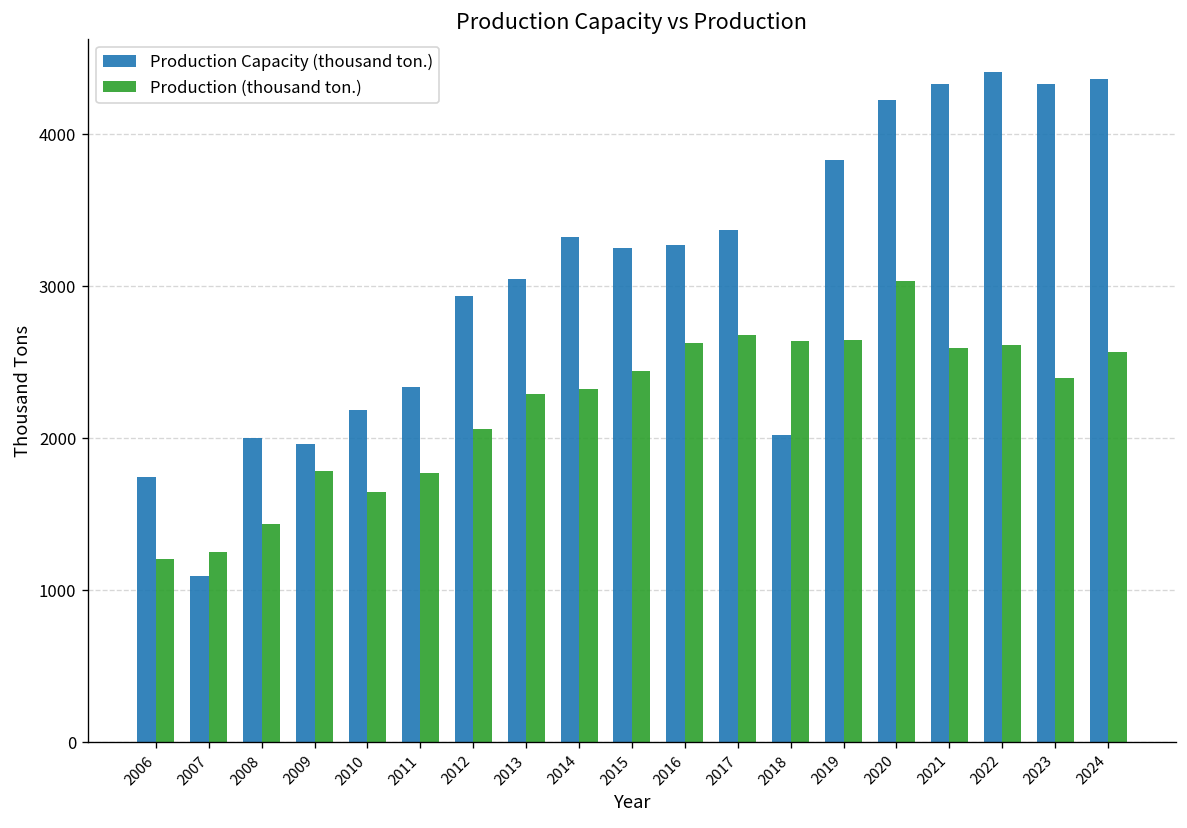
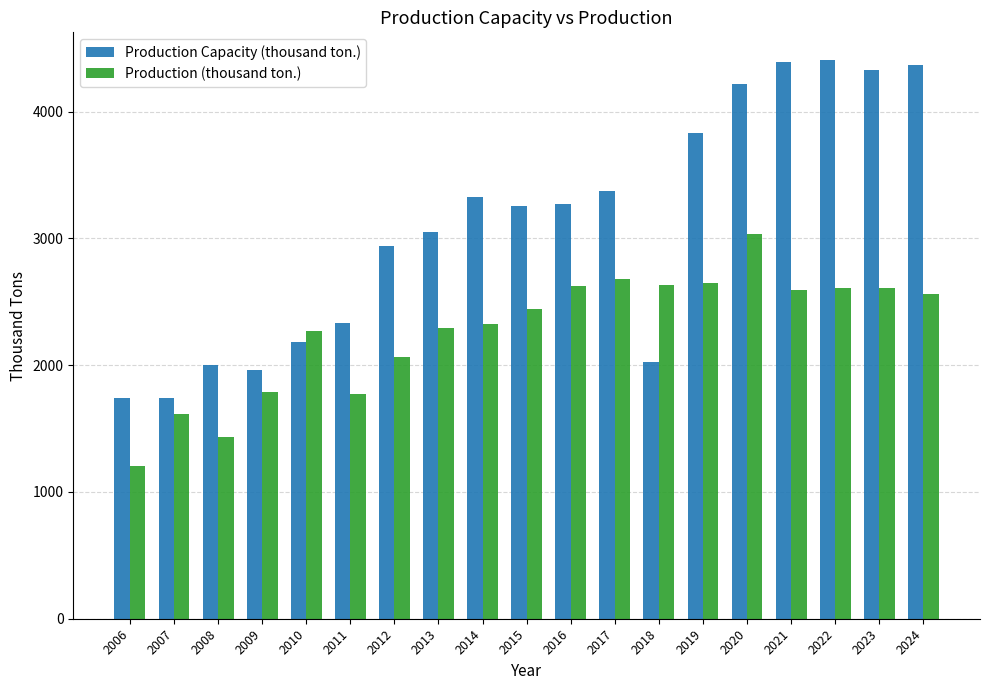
  {
    "Production Capacity (thousand ton.)": {
      "2006": 1740,
-     "2007": 1090,
+     "2007": 1740,
      "2008": 2000,
      "2009": 1970,
      "2010": 2190,
      "2011": 2340,
      "2012": 2940,
      "2013": 3050,
      "2014": 3330,
      "2015": 3250,
      "2016": 3270,
      "2017": 3370,
      "2018": 2020,
      "2019": 3830,
      "2020": 4220,
-     "2021": 4330,
+     "2021": 4390,
      "2022": 4410,
      "2023": 4330,
      "2024": 4360
    },
    "Production (thousand ton.)": {
      "2006": 1200,
-     "2007": 1250,
+     "2007": 1620,
      "2008": 1440,
      "2009": 1790,
-     "2010": 1650,
+     "2010": 2270,
      "2011": 1770,
      "2012": 2060,
      "2013": 2290,
      "2014": 2320,
      "2015": 2440,
      "2016": 2630,
      "2017": 2680,
      "2018": 2640,
      "2019": 2650,
      "2020": 3030,
      "2021": 2600,
      "2022": 2610,
-     "2023": 2400,
+     "2023": 2610,
      "2024": 2570
    }
  }
